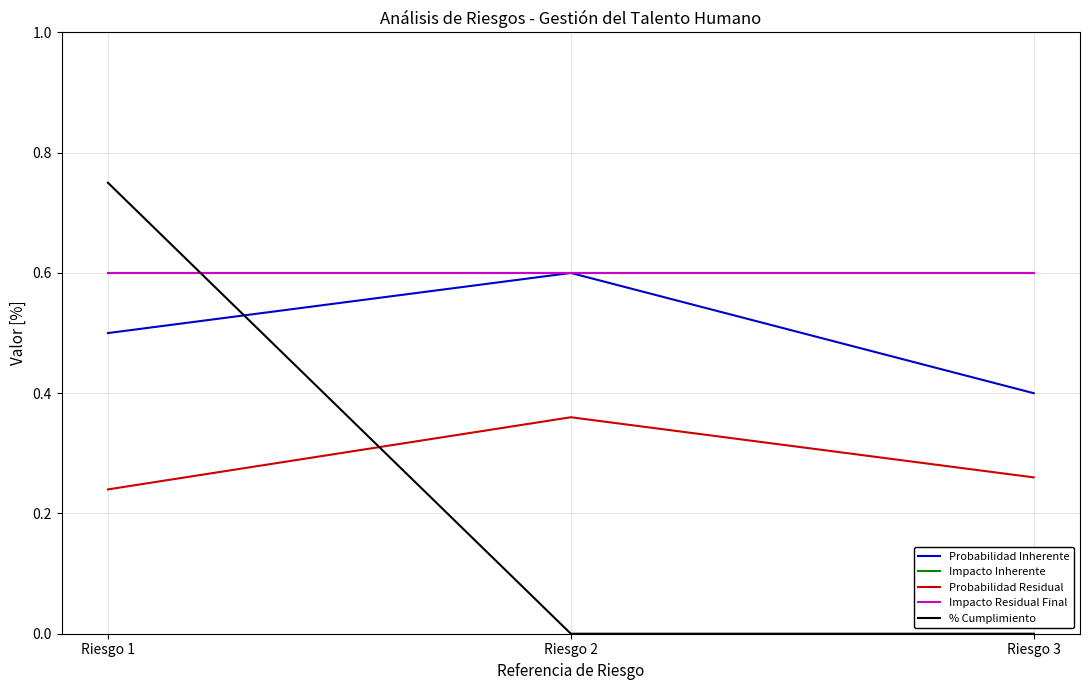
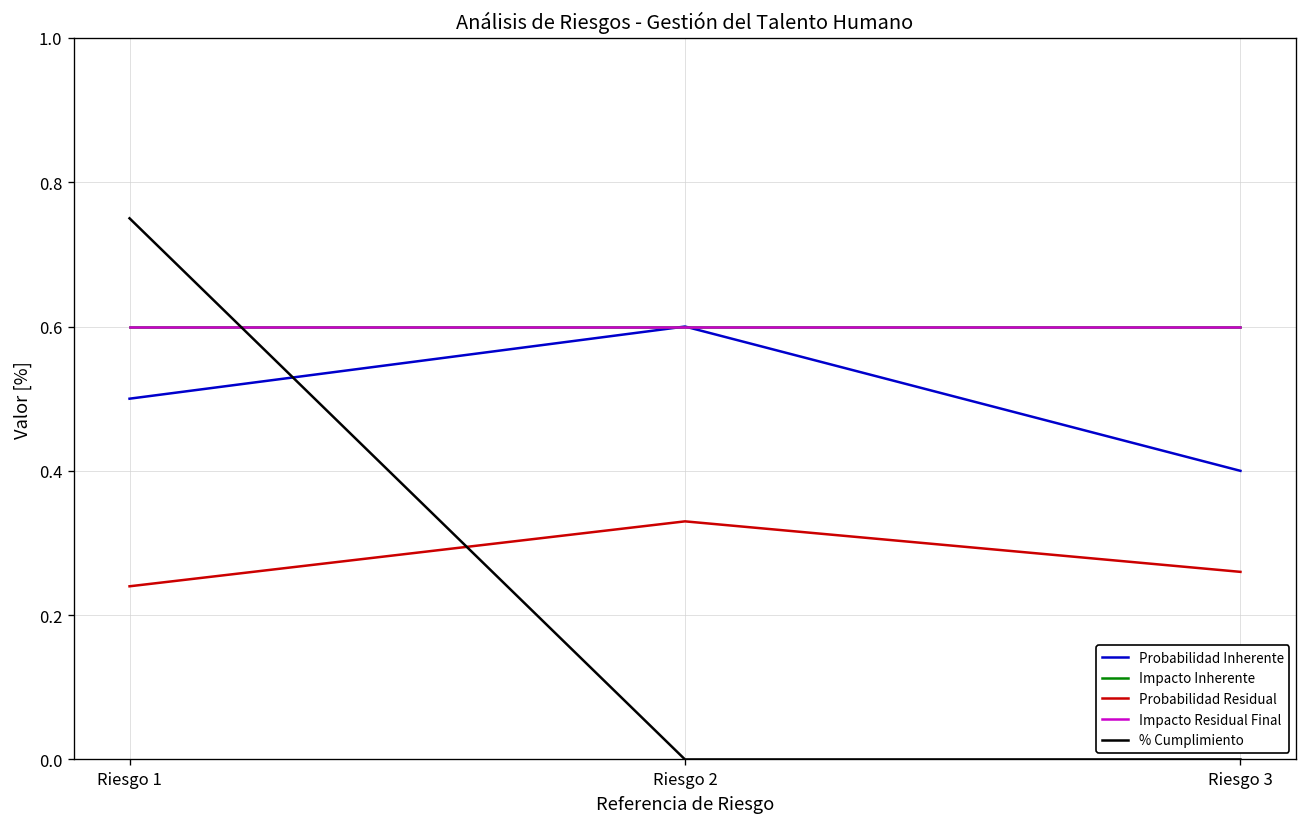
  {
    "Probabilidad Inherente": {
      "Riesgo 1": 0.50,
      "Riesgo 3": 0.40
    },
    "Impacto Residual Final": {
      "Riesgo 1": 0.60,
      "Riesgo 3": 0.60
    },
    "Probabilidad Residual": {
      "Riesgo 1": 0.24,
-     "Riesgo 2": 0.36,
+     "Riesgo 2": 0.33,
      "Riesgo 3": 0.26
    },
    "% Cumplimiento": {
      "Riesgo 1": 0.75,
      "Riesgo 2": 0.00,
      "Riesgo 3": 0.00
    }
  }
